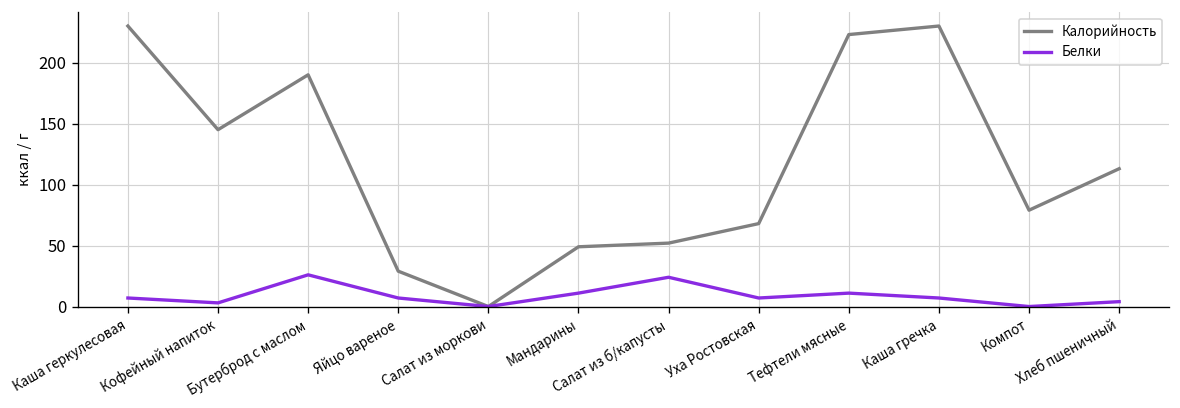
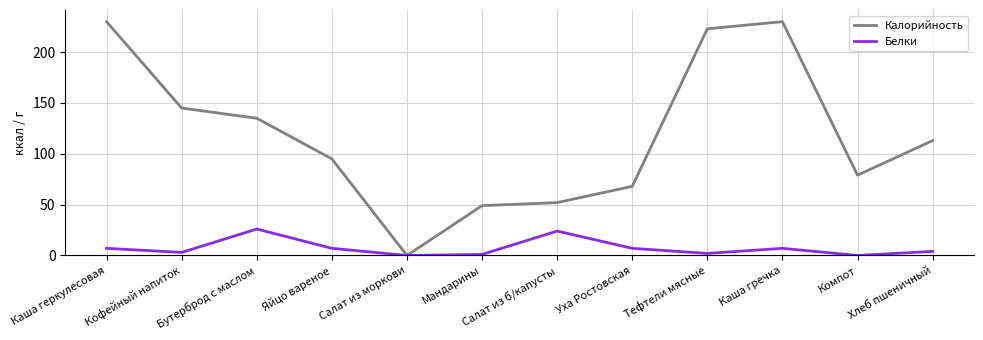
  {
    "Калорийность": {
      "Каша геркулесовая": 230,
      "Кофейный напиток": 145,
-     "Бутерброд с маслом": 190,
-     "Яйцо вареное": 29,
+     "Бутерброд с маслом": 135,
+     "Яйцо вареное": 95,
      "Мандарины": 49,
      "Салат из б/капусты": 52,
      "Уха Ростовская": 68,
      "Тефтели мясные": 223,
      "Каша гречка": 230,
      "Компот": 79,
      "Хлеб пшеничный": 113
    },
    "Белки": {
      "Каша геркулесовая": 7,
      "Кофейный напиток": 3,
      "Бутерброд с маслом": 26,
      "Яйцо вареное": 7,
-     "Мандарины": 11,
+     "Мандарины": 1,
      "Салат из б/капусты": 24,
      "Уха Ростовская": 7,
-     "Тефтели мясные": 11,
+     "Тефтели мясные": 2,
      "Каша гречка": 7,
      "Компот": 0,
      "Хлеб пшеничный": 4
    }
  }
